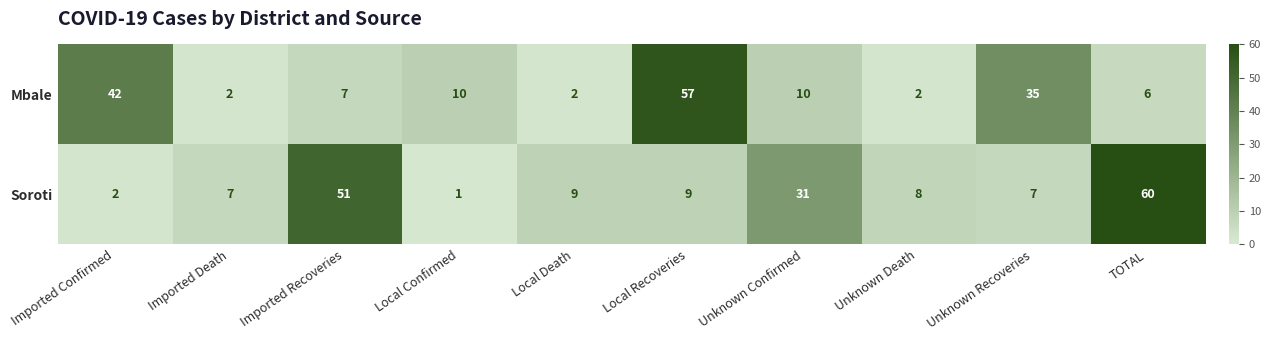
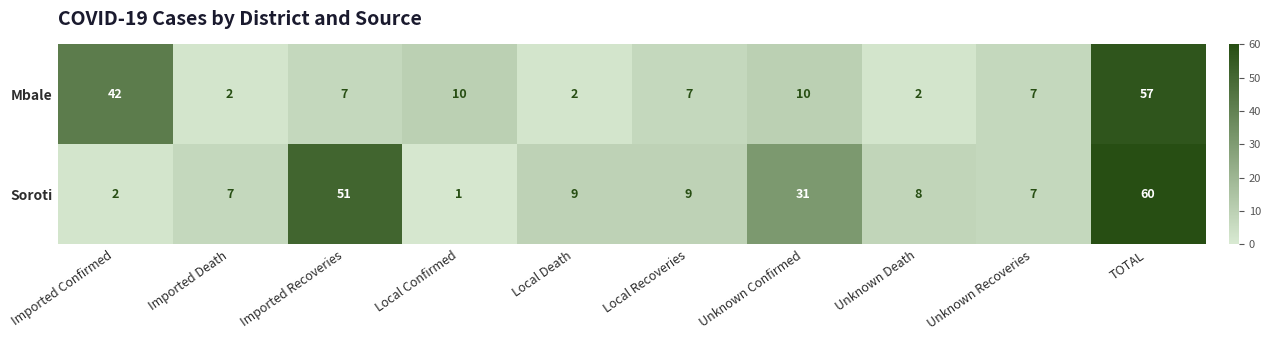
  {
    "Mbale": {
      "Imported Confirmed": 42,
      "Imported Death": 2,
      "Imported Recoveries": 7,
      "Local Confirmed": 10,
      "Local Death": 2,
-     "Local Recoveries": 57,
+     "Local Recoveries": 7,
      "Unknown Confirmed": 10,
      "Unknown Death": 2,
-     "Unknown Recoveries": 35,
-     "TOTAL": 6
+     "Unknown Recoveries": 7,
+     "TOTAL": 57
    },
    "Soroti": {
      "Imported Confirmed": 2,
      "Imported Death": 7,
      "Imported Recoveries": 51,
      "Local Confirmed": 1,
      "Local Death": 9,
      "Local Recoveries": 9,
      "Unknown Confirmed": 31,
      "Unknown Death": 8,
      "Unknown Recoveries": 7,
      "TOTAL": 60
    }
  }
